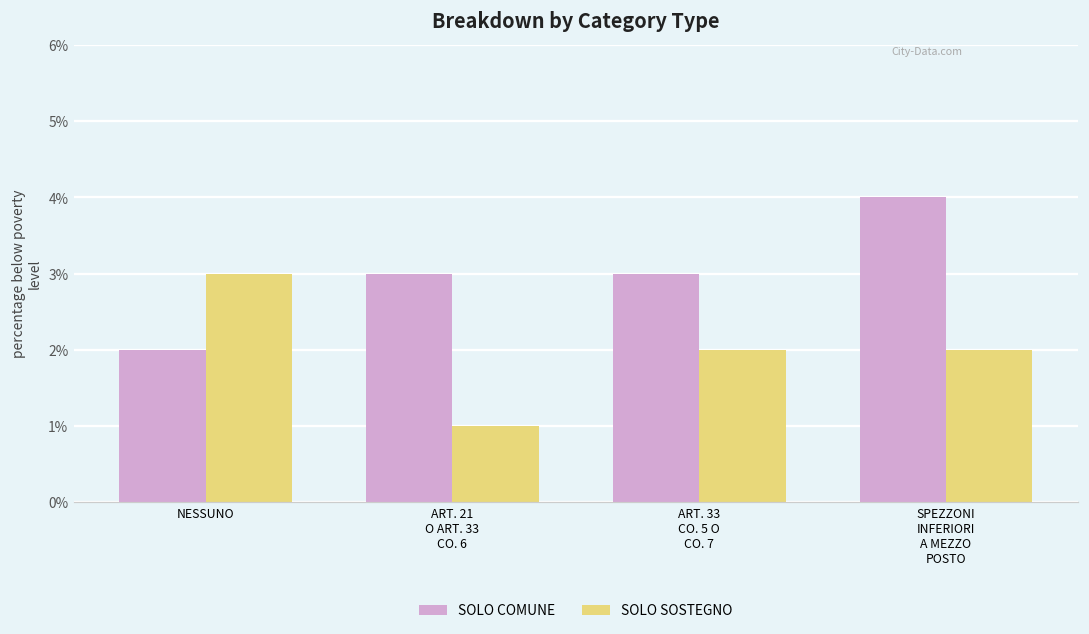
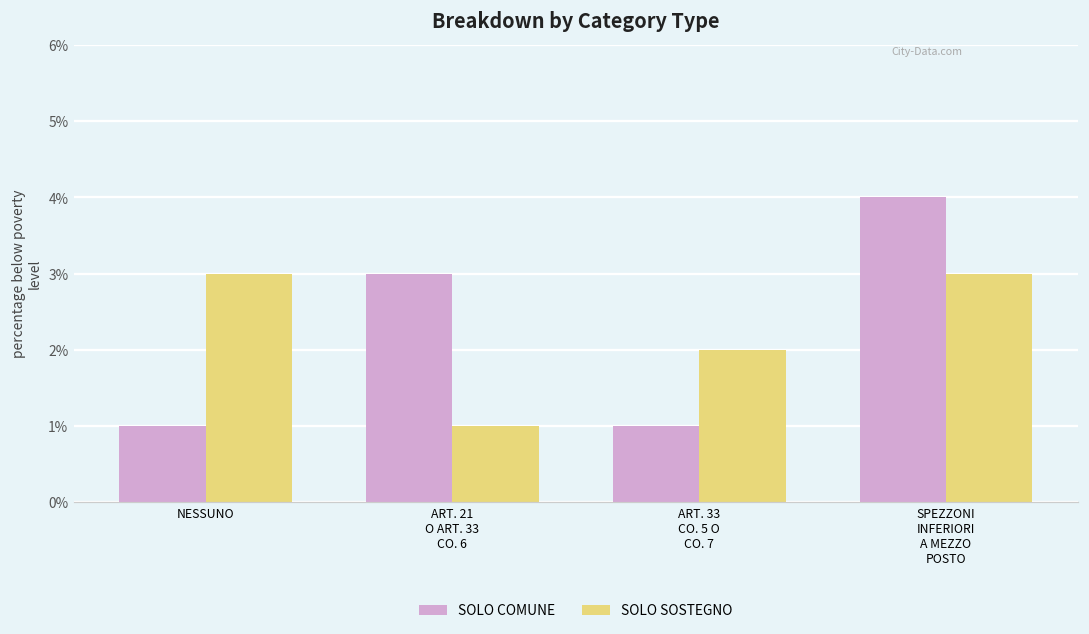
  {
    "SOLO COMUNE": {
-     "NESSUNO": "2%",
+     "NESSUNO": "1%",
      "ART. 21 O ART. 33 CO. 6": "3%",
-     "ART. 33 CO. 5 O CO. 7": "3%",
+     "ART. 33 CO. 5 O CO. 7": "1%",
      "SPEZZONI INFERIORI A MEZZO POSTO": "4%"
    },
    "SOLO SOSTEGNO": {
      "NESSUNO": "3%",
      "ART. 21 O ART. 33 CO. 6": "1%",
      "ART. 33 CO. 5 O CO. 7": "2%",
-     "SPEZZONI INFERIORI A MEZZO POSTO": "2%"
+     "SPEZZONI INFERIORI A MEZZO POSTO": "3%"
    }
  }
